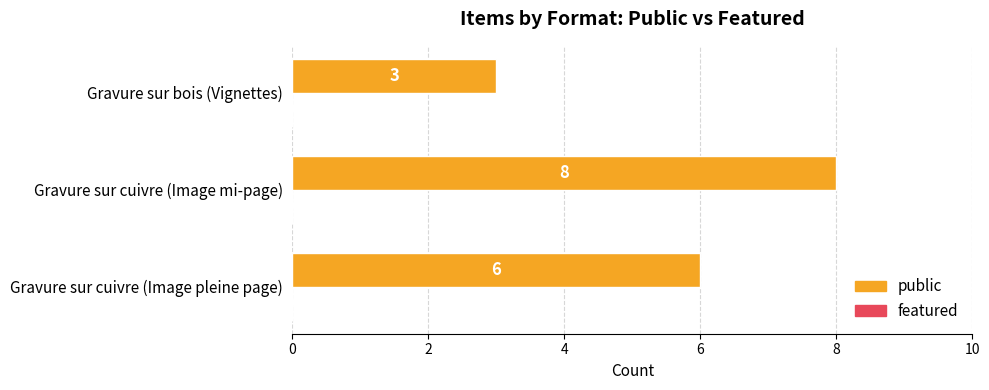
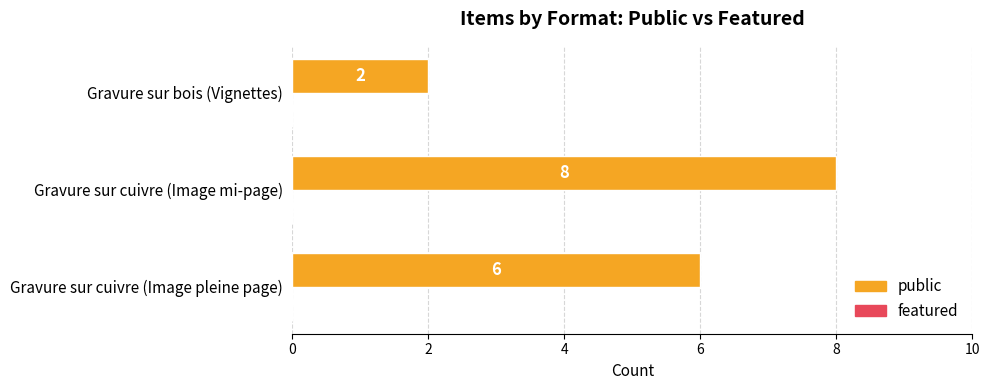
  {
    "public": {
-     "Gravure sur bois (Vignettes)": 3,
+     "Gravure sur bois (Vignettes)": 2,
      "Gravure sur cuivre (Image mi-page)": 8,
      "Gravure sur cuivre (Image pleine page)": 6
    },
    "featured": {
      "Gravure sur bois (Vignettes)": 0.0,
      "Gravure sur cuivre (Image mi-page)": 0.0,
      "Gravure sur cuivre (Image pleine page)": 0.0
    }
  }
